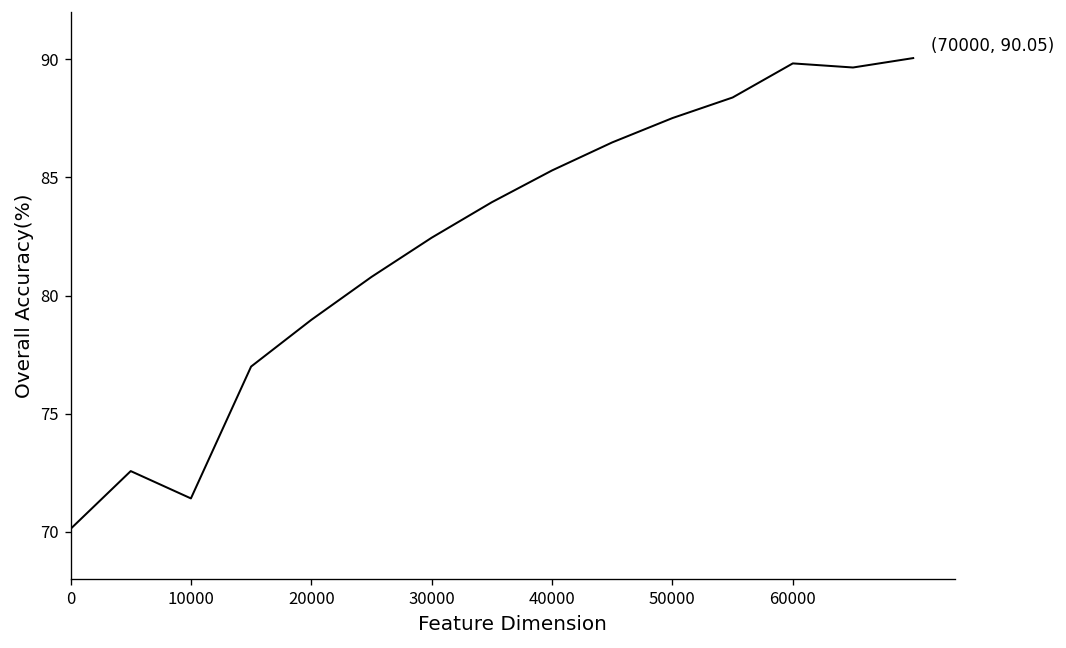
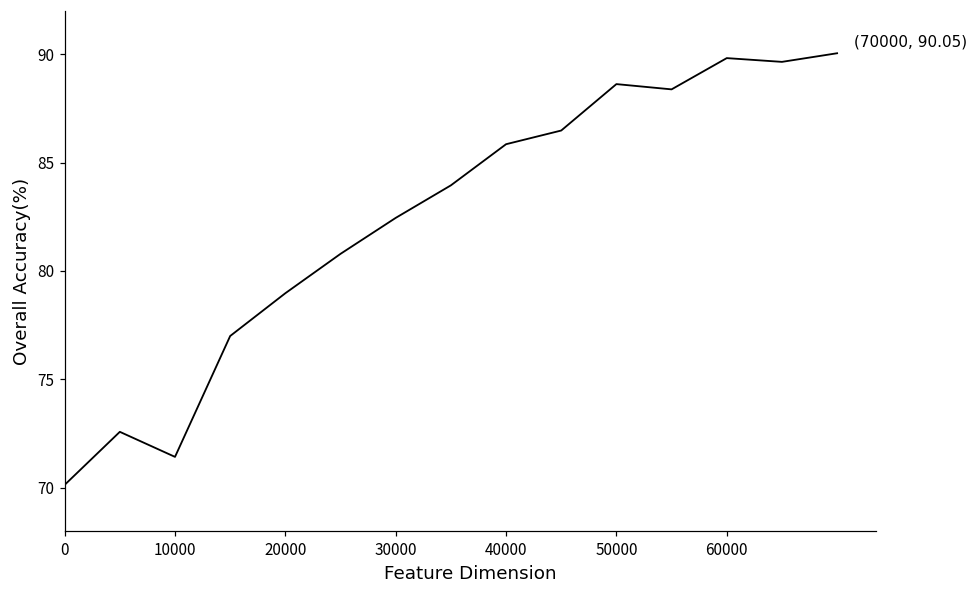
  {
    "0": 70.1,
    "10000": 71.4,
    "20000": 79.0,
    "30000": 82.5,
-   "40000": 85.3,
-   "50000": 87.5,
+   "40000": 85.9,
+   "50000": 88.6,
    "60000": 89.8
  }
